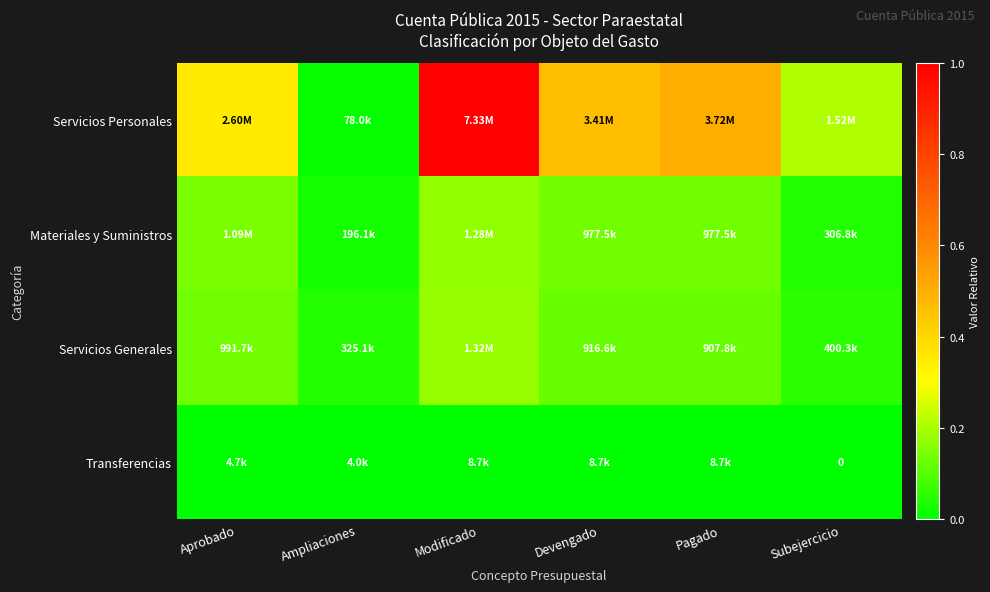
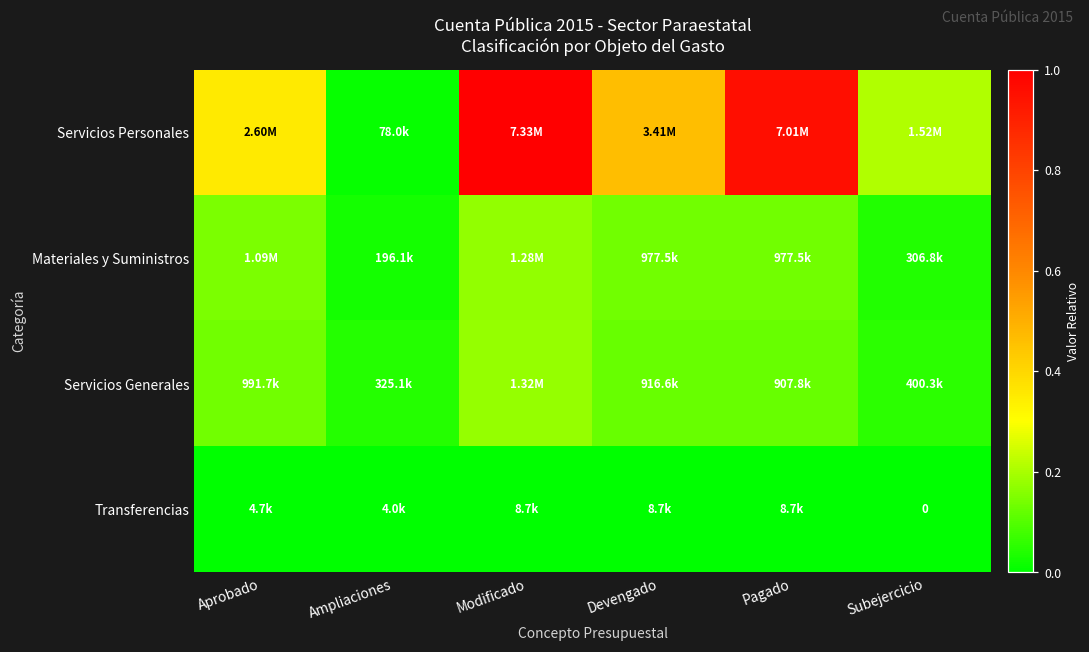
  {
    "Servicios Personales": {
      "Aprobado": "2.60M",
      "Ampliaciones": "78.0k",
      "Modificado": "7.33M",
      "Devengado": "3.41M",
-     "Pagado": "3.72M",
+     "Pagado": "7.01M",
      "Subejercicio": "1.52M"
    },
    "Materiales y Suministros": {
      "Aprobado": "1.09M",
      "Ampliaciones": "196.1k",
      "Modificado": "1.28M",
      "Devengado": "977.5k",
      "Pagado": "977.5k",
      "Subejercicio": "306.8k"
    },
    "Servicios Generales": {
      "Aprobado": "991.7k",
      "Ampliaciones": "325.1k",
      "Modificado": "1.32M",
      "Devengado": "916.6k",
      "Pagado": "907.8k",
      "Subejercicio": "400.3k"
    },
    "Transferencias": {
      "Aprobado": "4.7k",
      "Ampliaciones": "4.0k",
      "Modificado": "8.7k",
      "Devengado": "8.7k",
      "Pagado": "8.7k",
      "Subejercicio": "0"
    }
  }
